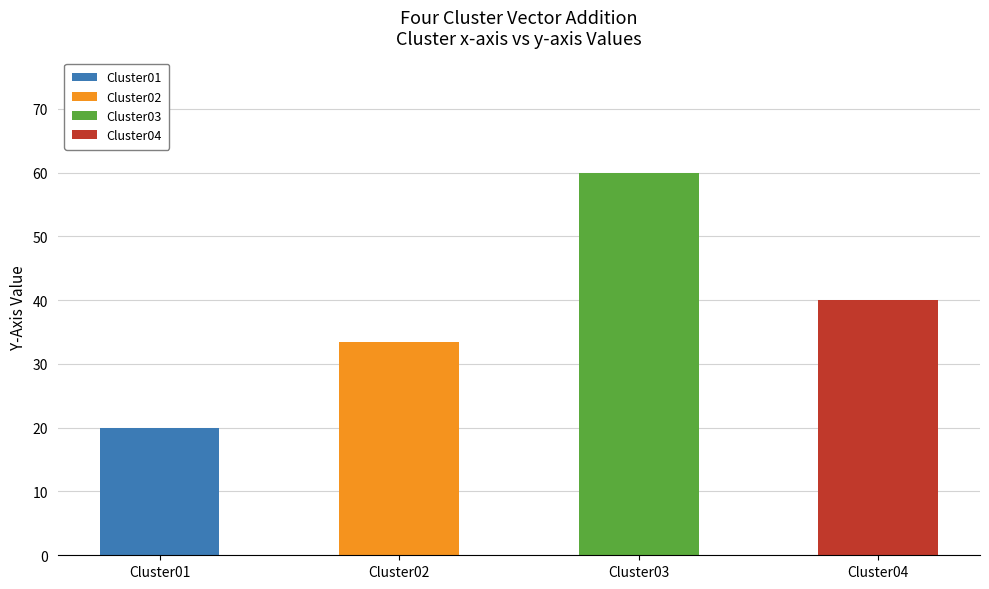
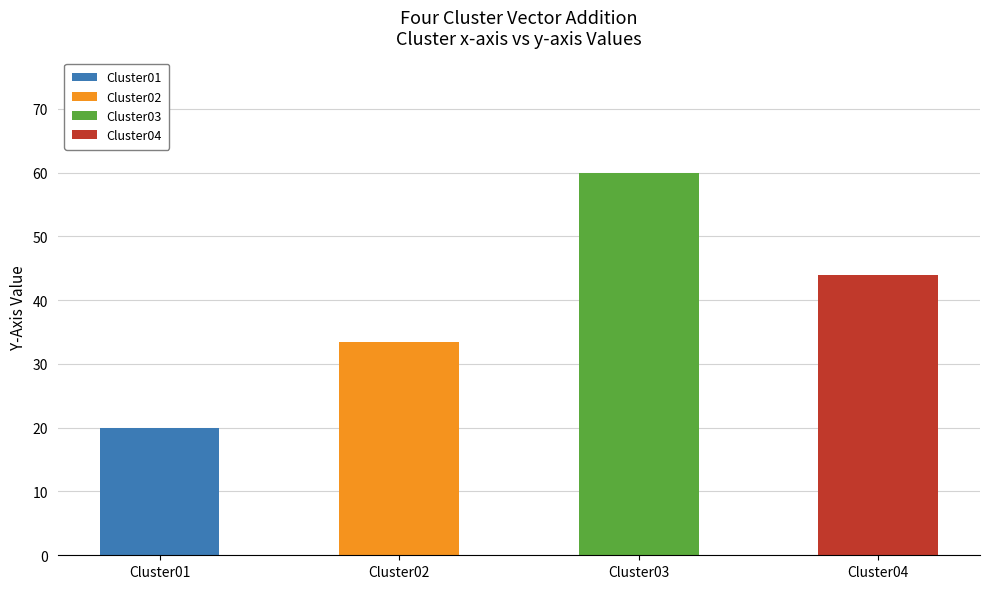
  {
    "Cluster01": {
      "Cluster01": 20,
      "Cluster02": 0,
      "Cluster03": 0,
      "Cluster04": 0
    },
    "Cluster04": {
-     "Cluster04": 40
+     "Cluster04": 44
    }
  }
